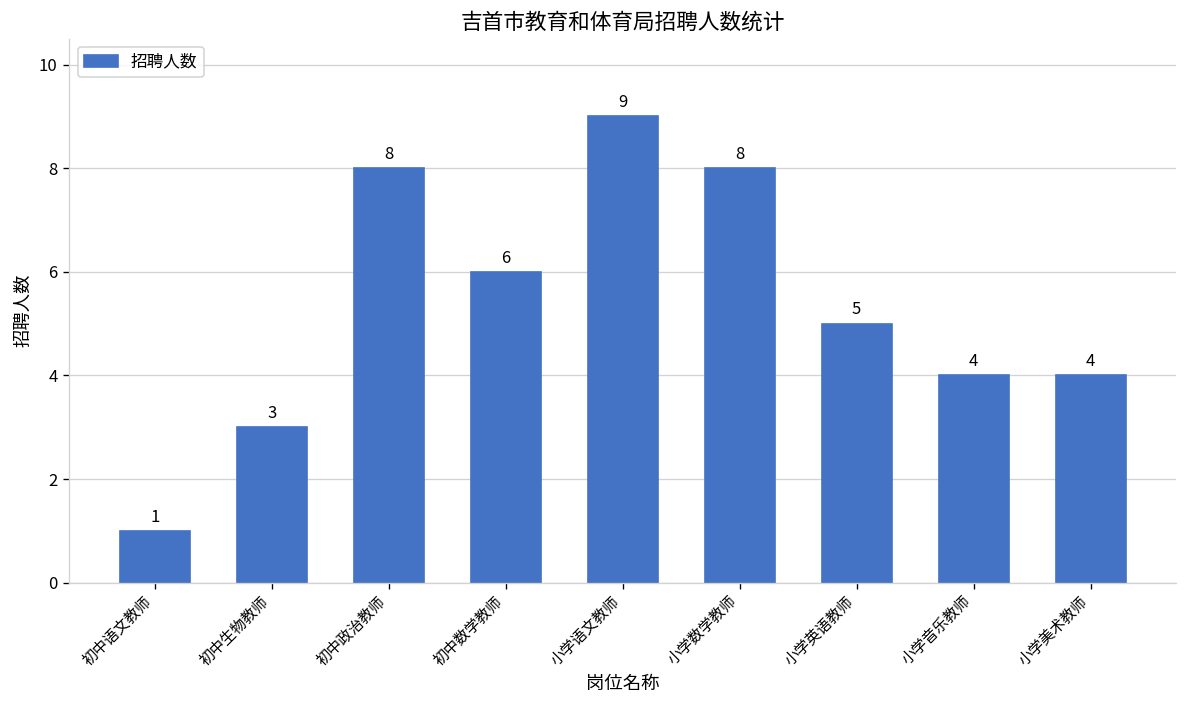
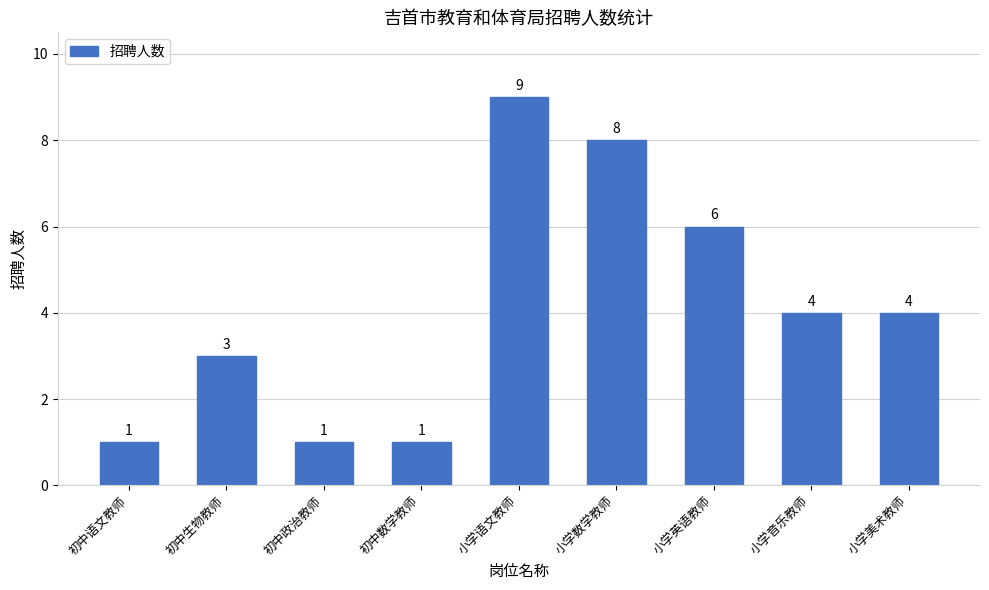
  {
    "初中语文教师": 1,
    "初中生物教师": 3,
-   "初中政治教师": 8,
-   "初中数学教师": 6,
+   "初中政治教师": 1,
+   "初中数学教师": 1,
    "小学语文教师": 9,
    "小学数学教师": 8,
-   "小学英语教师": 5,
+   "小学英语教师": 6,
    "小学音乐教师": 4,
    "小学美术教师": 4
  }
